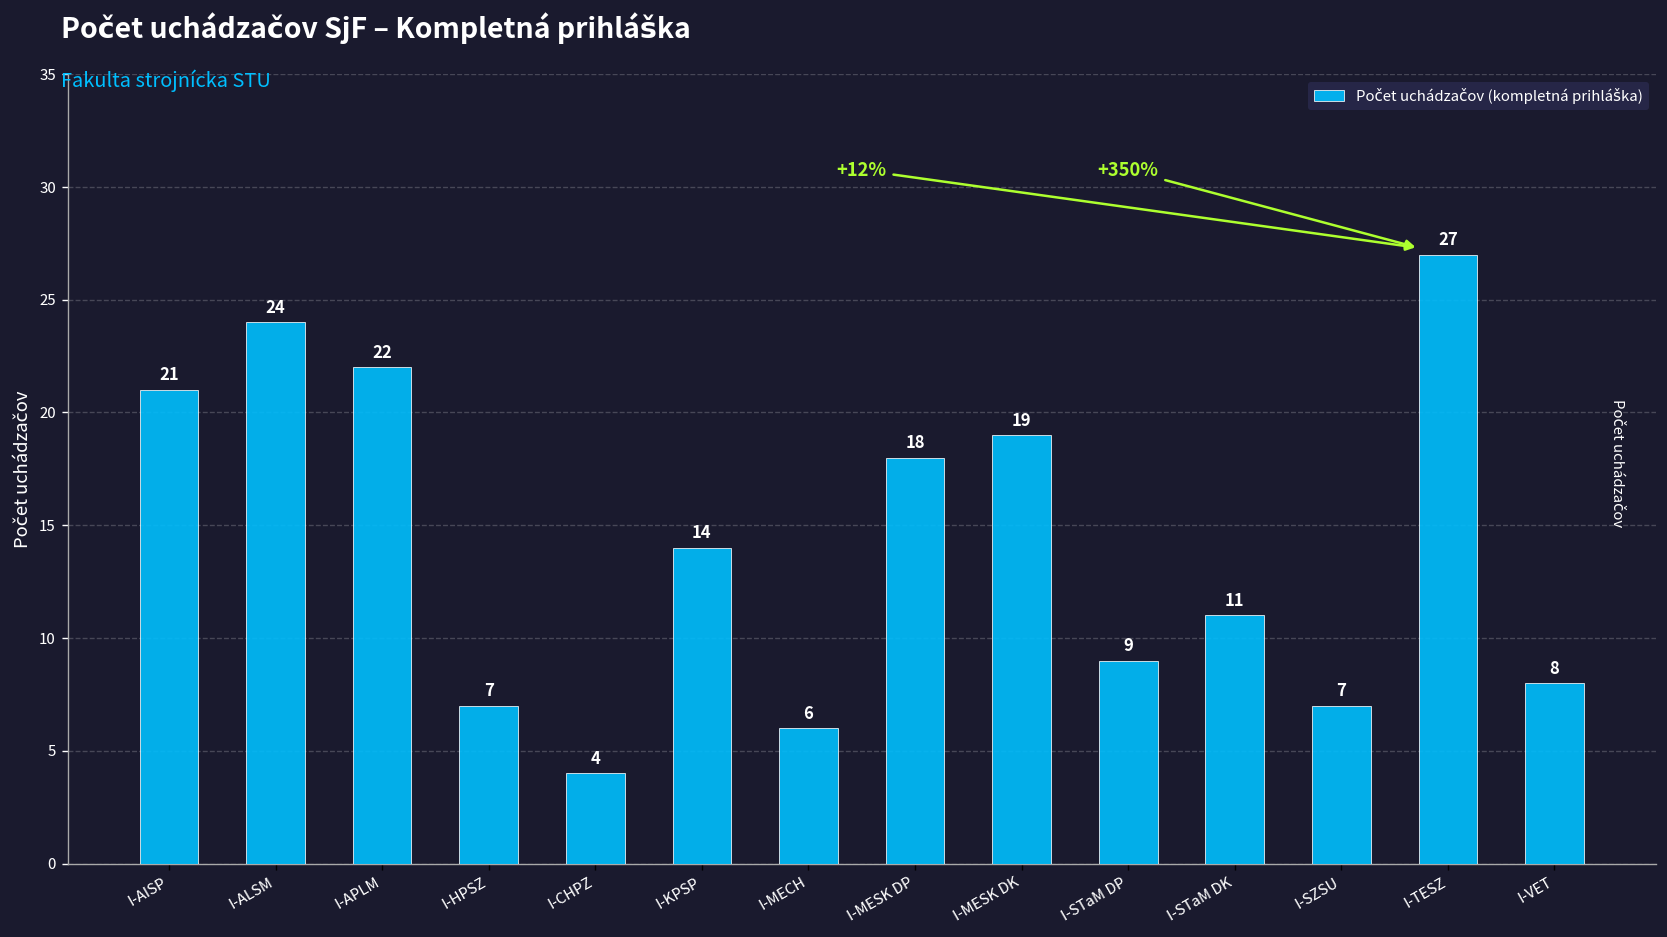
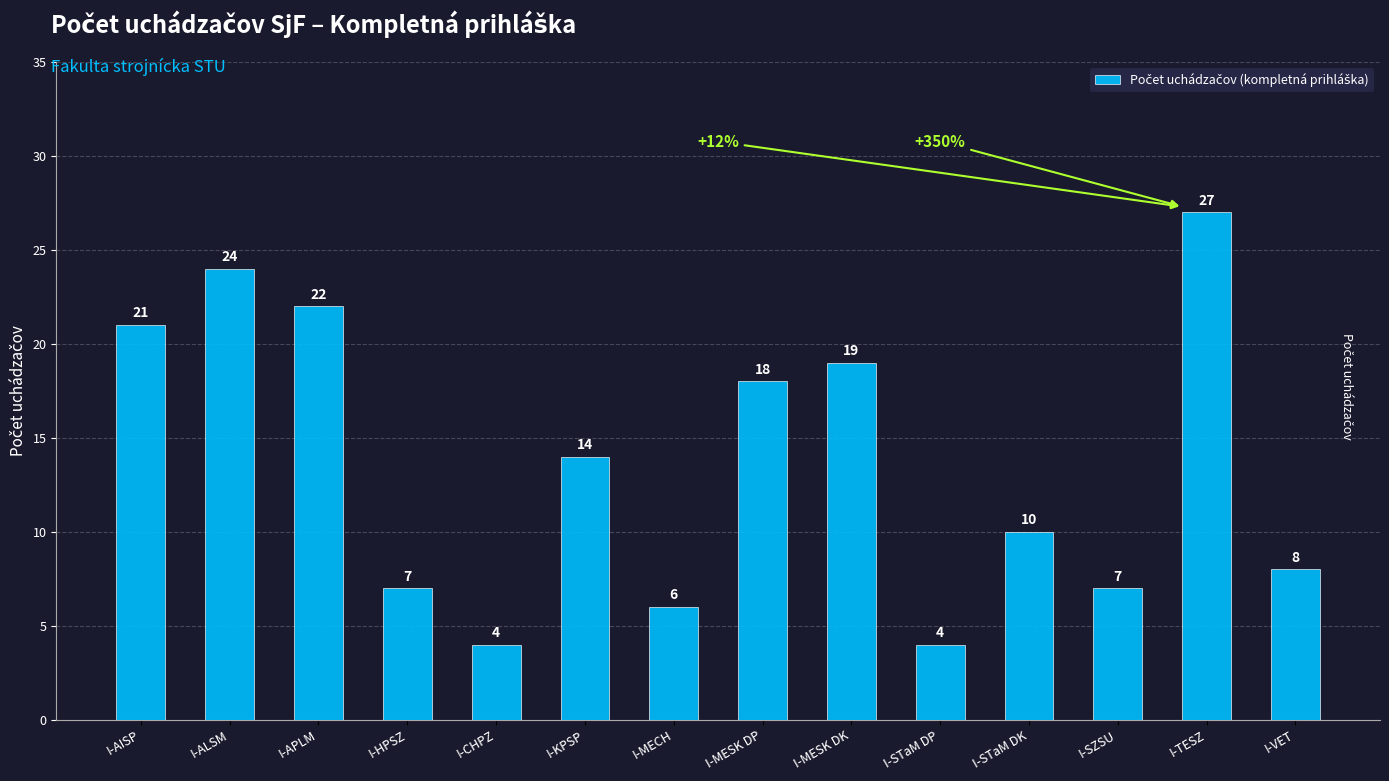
  {
    "I-AISP": 21,
    "I-ALSM": 24,
    "I-APLM": 22,
    "I-HPSZ": 7,
    "I-CHPZ": 4,
    "I-KPSP": 14,
    "I-MECH": 6,
    "I-MESK DP": 18,
    "I-MESK DK": 19,
-   "I-STaM DP": 9,
-   "I-STaM DK": 11,
+   "I-STaM DP": 4,
+   "I-STaM DK": 10,
    "I-SZSU": 7,
    "I-TESZ": 27,
    "I-VET": 8
  }
